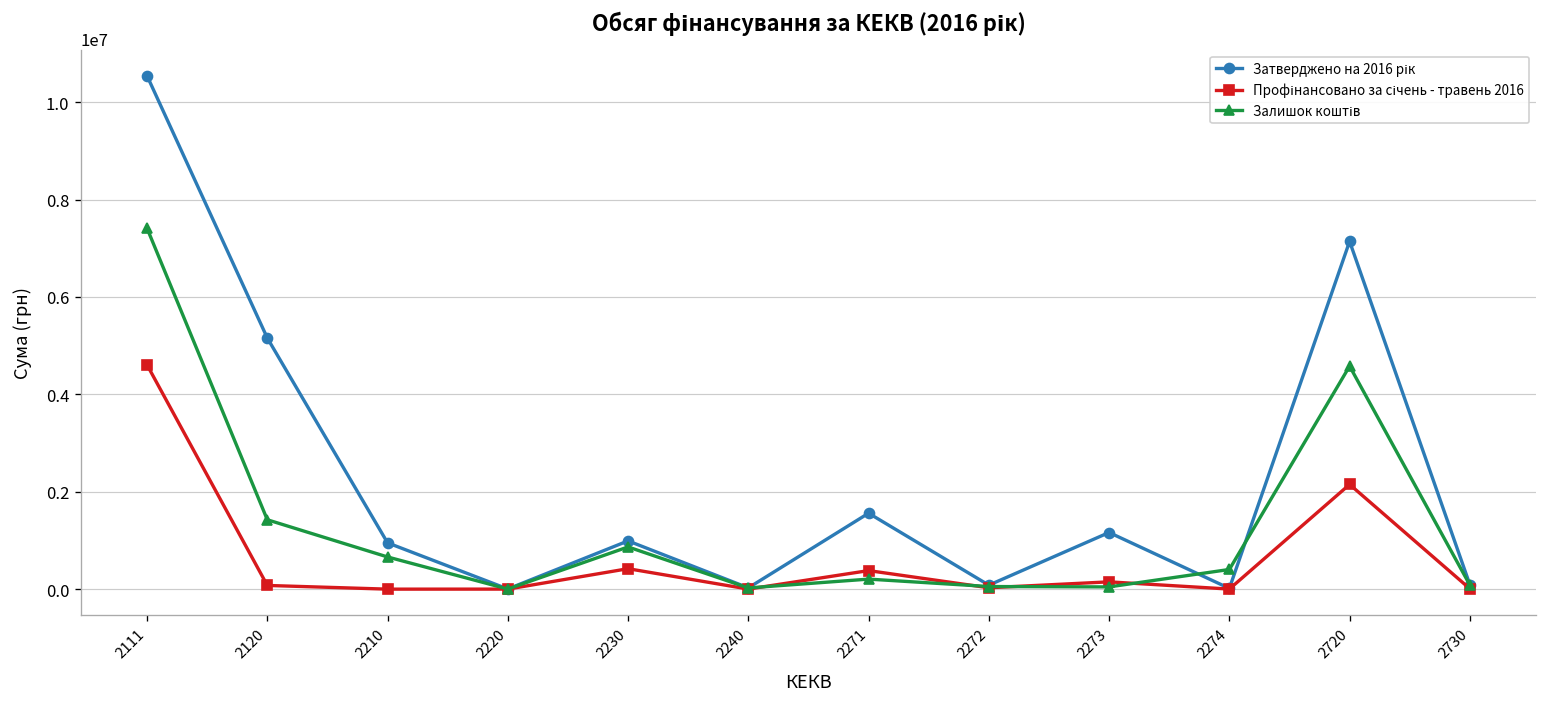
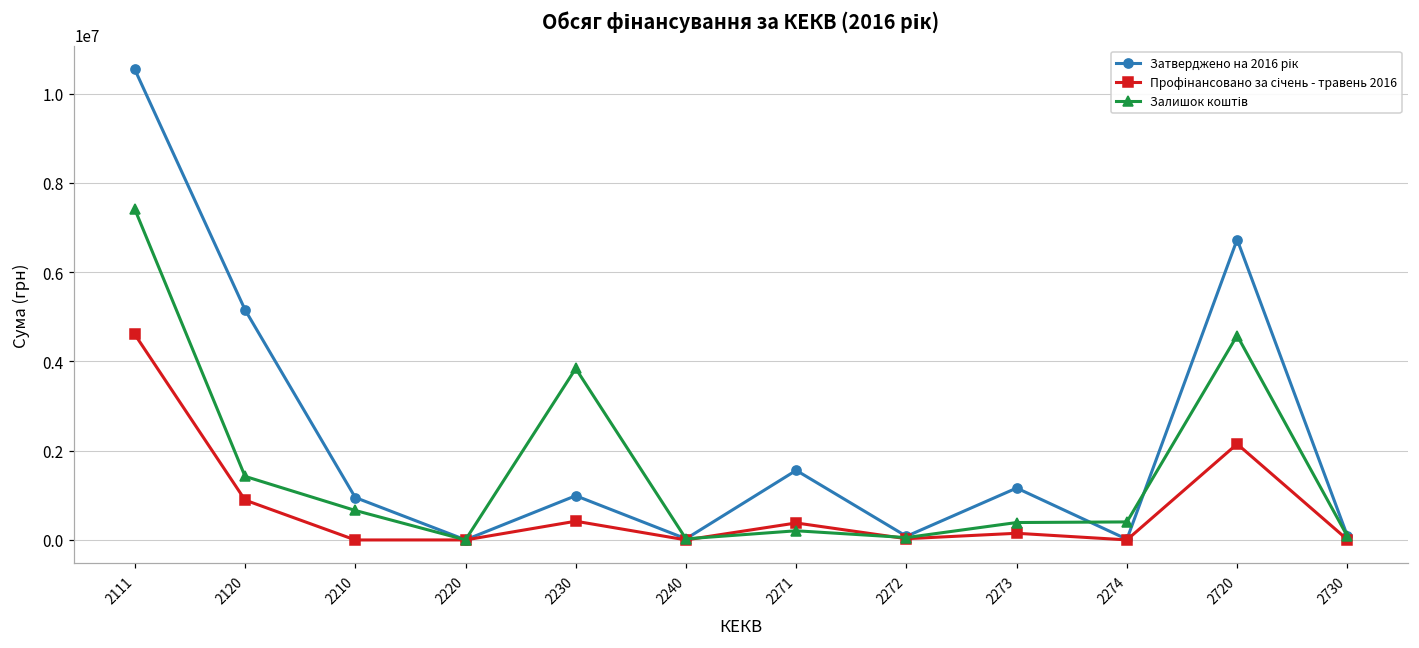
  {
    "Затверджено на 2016 рік": {
      "2111": 10500000,
      "2120": 5200000,
      "2210": 1000000,
      "2230": 1000000,
      "2271": 1600000,
      "2273": 1200000,
-     "2720": 7100000
+     "2720": 6700000
    },
    "Профінансовано за січень - травень 2016": {
      "2111": 4600000,
-     "2120": 100000,
+     "2120": 900000,
      "2210": 0,
      "2230": 400000,
      "2271": 400000,
      "2273": 200000,
      "2720": 2200000,
      "2730": 0
    },
    "Залишок коштів": {
      "2111": 7400000,
      "2120": 1400000,
      "2210": 700000,
-     "2230": 900000,
+     "2230": 3800000,
      "2271": 200000,
-     "2273": 0,
+     "2273": 400000,
      "2274": 400000,
      "2720": 4600000
    }
  }
